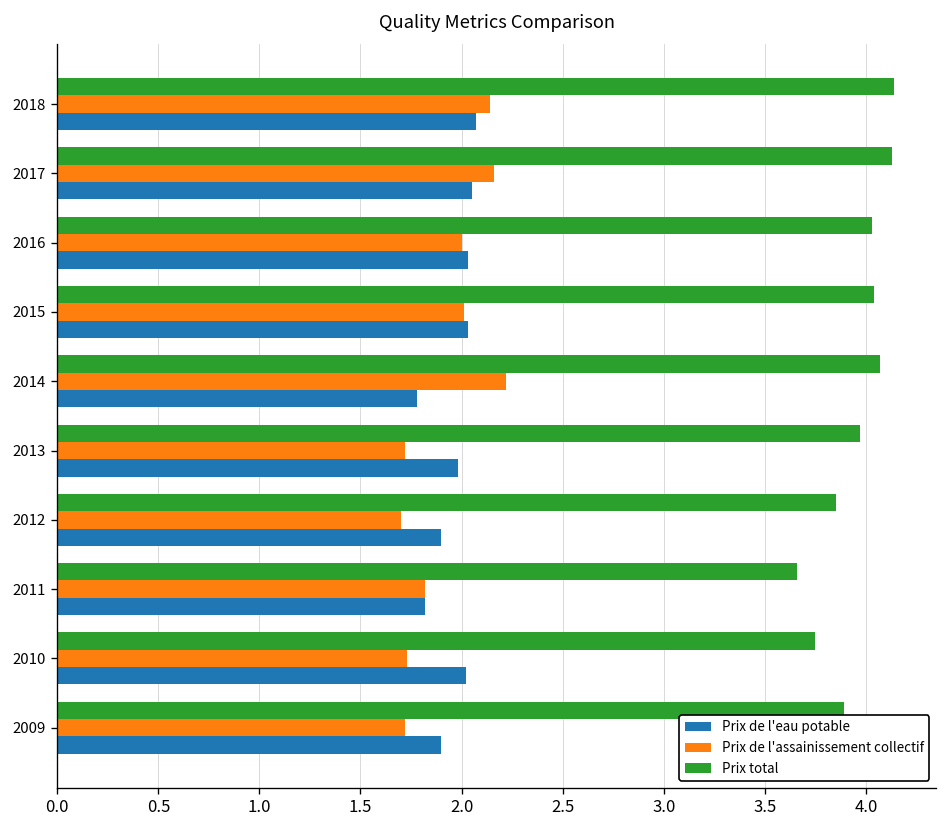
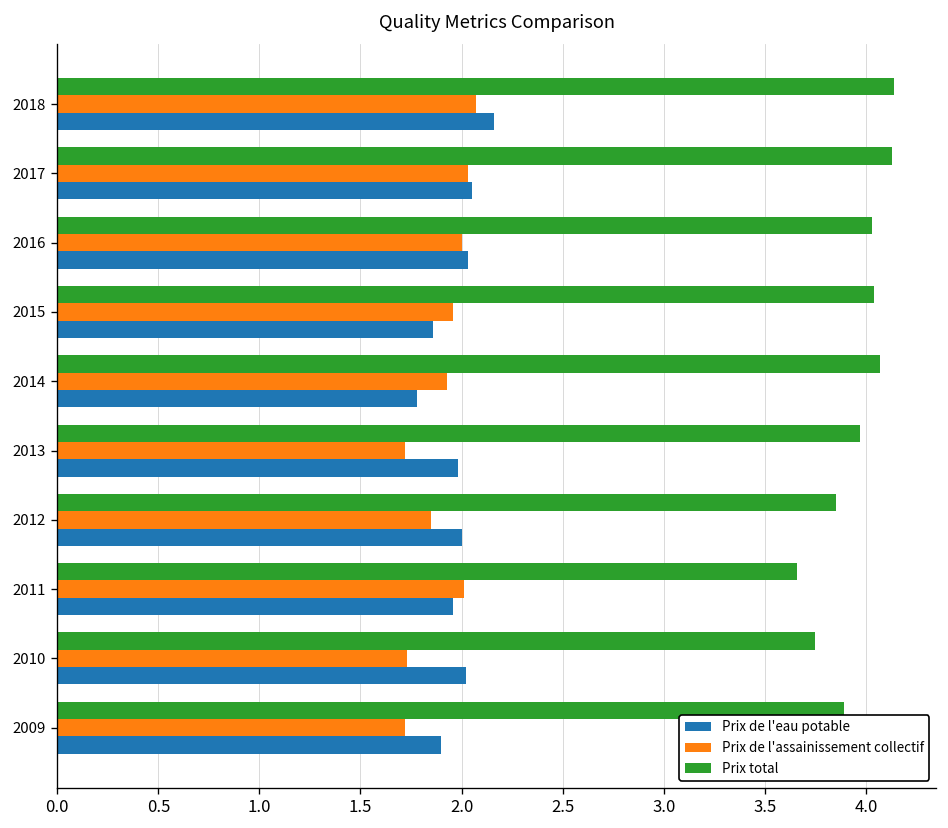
  {
    "Prix de l'eau potable": {
-     "2018": 2.07,
+     "2018": 2.16,
      "2017": 2.05,
      "2016": 2.03,
-     "2015": 2.03,
+     "2015": 1.86,
      "2014": 1.78,
      "2013": 1.98,
-     "2012": 1.9,
-     "2011": 1.82,
+     "2012": 2.0,
+     "2011": 1.96,
      "2010": 2.02,
      "2009": 1.90
    },
    "Prix de l'assainissement collectif": {
-     "2018": 2.14,
-     "2017": 2.16,
+     "2018": 2.07,
+     "2017": 2.03,
      "2016": 2.00,
-     "2015": 2.01,
-     "2014": 2.22,
+     "2015": 1.96,
+     "2014": 1.93,
      "2013": 1.72,
-     "2012": 1.70,
-     "2011": 1.82,
+     "2012": 1.85,
+     "2011": 2.01,
      "2010": 1.73,
      "2009": 1.72
    },
    "Prix total": {
      "2018": 4.14,
      "2017": 4.13,
      "2016": 4.03,
      "2015": 4.04,
      "2014": 4.07,
      "2013": 3.97,
      "2012": 3.85,
      "2011": 3.66,
      "2010": 3.75,
      "2009": 3.89
    }
  }
